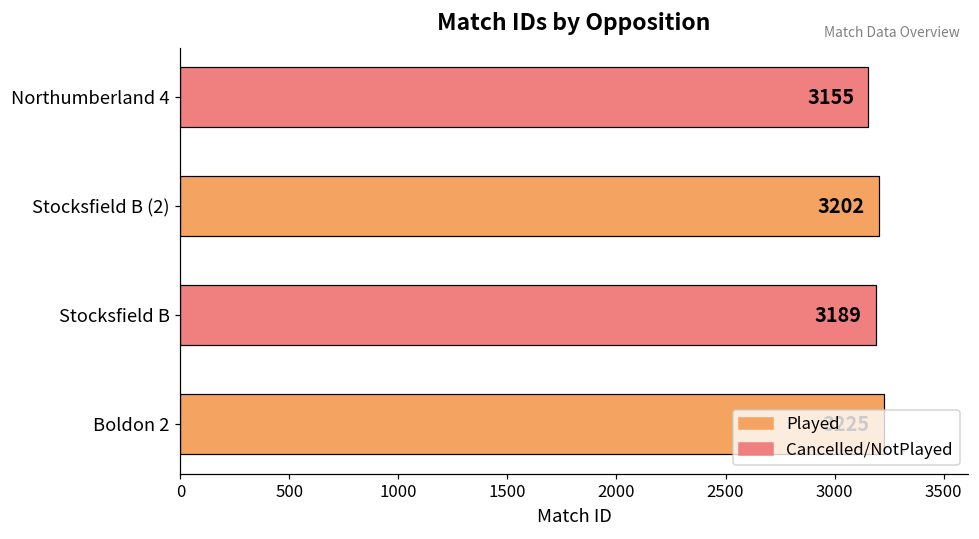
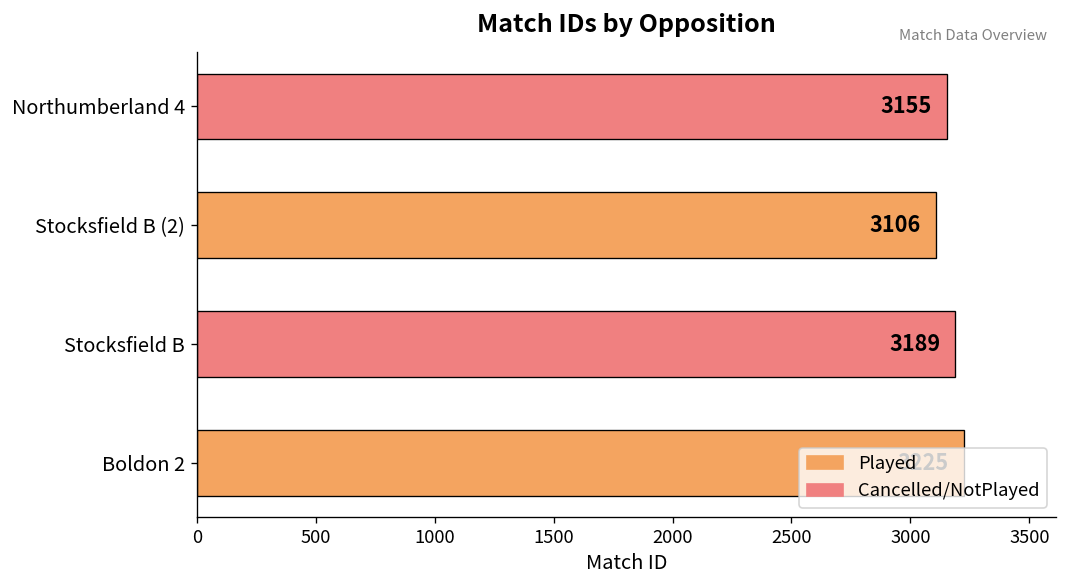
  {
    "Northumberland 4": 3155,
-   "Stocksfield B (2)": 3202,
+   "Stocksfield B (2)": 3106,
    "Stocksfield B": 3189
  }
